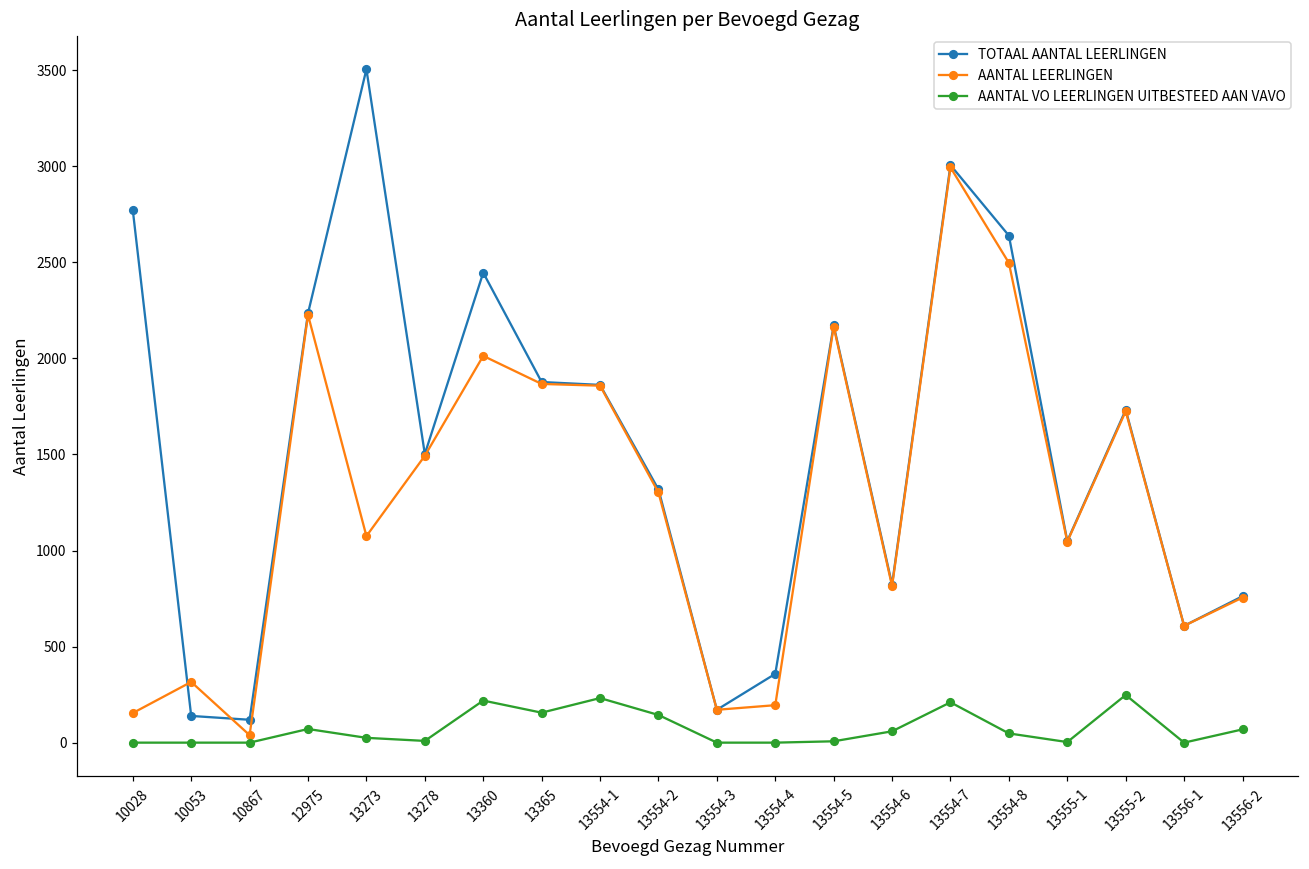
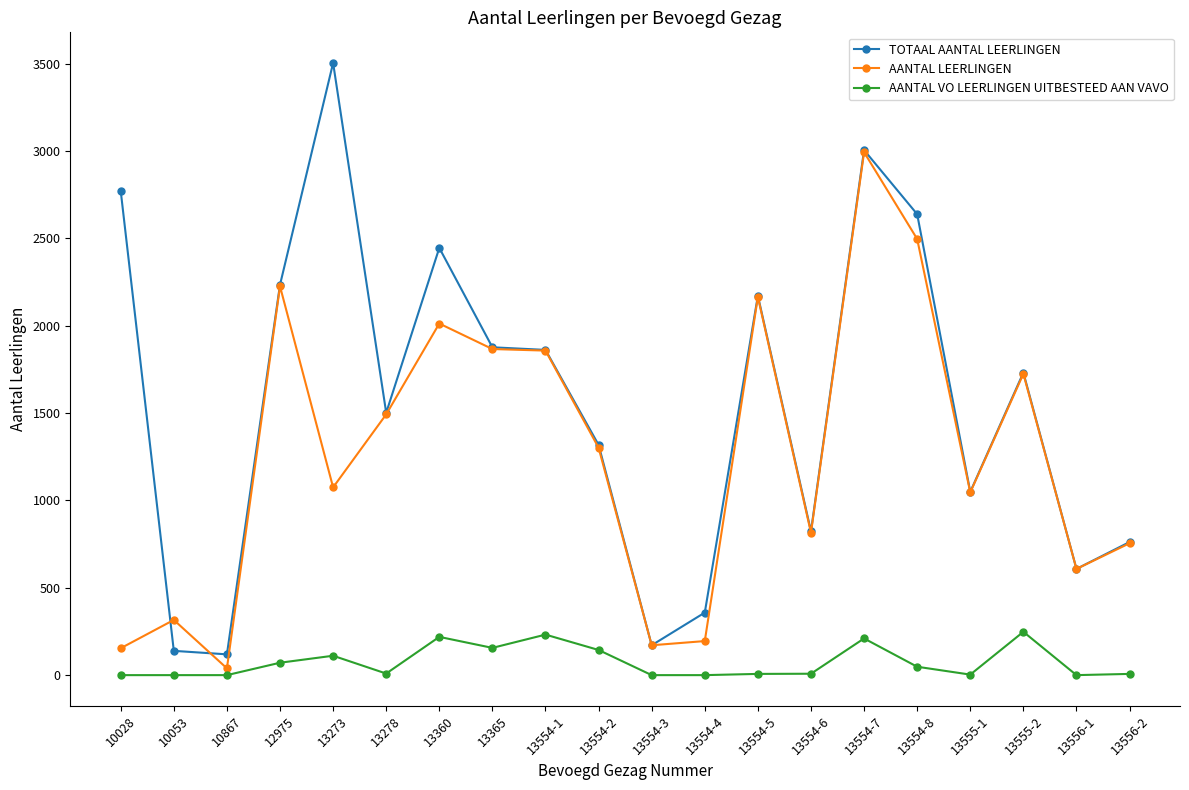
  {
    "TOTAAL AANTAL LEERLINGEN": {
      "10028": 2770,
      "10053": 140,
      "10867": 120,
      "13273": 3510,
      "13360": 2450,
      "13554-2": 1320,
      "13554-4": 360,
      "13554-8": 2640
    },
    "AANTAL LEERLINGEN": {
      "10028": 150,
      "10053": 320,
      "10867": 40,
      "13273": 1080,
      "13360": 2010,
      "13554-2": 1300,
      "13554-4": 200,
      "13554-8": 2500
    },
    "AANTAL VO LEERLINGEN UITBESTEED AAN VAVO": {
      "10028": 0,
      "10053": 0,
      "10867": 0,
      "12975": 70,
-     "13273": 30,
+     "13273": 110,
      "13278": 10,
      "13360": 220,
      "13365": 160,
      "13554-1": 230,
      "13554-2": 140,
      "13554-3": 0,
      "13554-4": 0,
      "13554-5": 10,
-     "13554-6": 60,
+     "13554-6": 10,
      "13554-7": 210,
      "13554-8": 50,
      "13555-1": 0,
      "13555-2": 250,
      "13556-1": 0,
-     "13556-2": 70
+     "13556-2": 10
    }
  }
